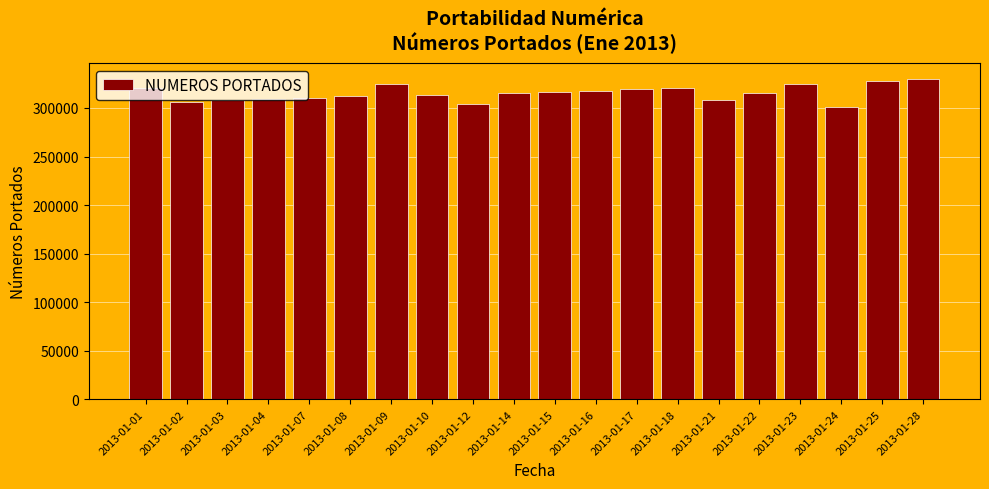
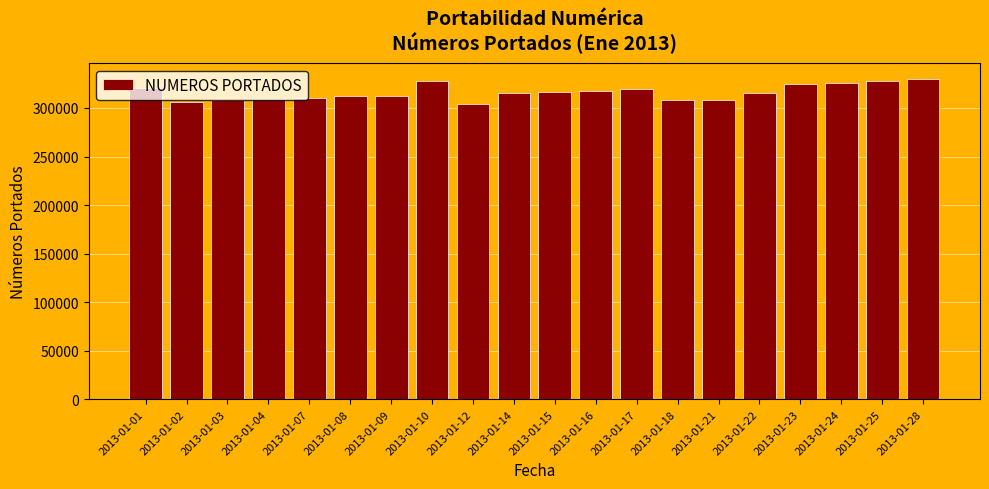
  {
    "2013-01-02": 310000,
    "2013-01-07": 310000,
    "2013-01-08": 310000,
-   "2013-01-09": 320000,
-   "2013-01-10": 310000,
+   "2013-01-09": 310000,
+   "2013-01-10": 330000,
    "2013-01-12": 300000,
    "2013-01-14": 320000,
    "2013-01-15": 320000,
    "2013-01-16": 320000,
    "2013-01-17": 320000,
-   "2013-01-18": 320000,
+   "2013-01-18": 310000,
    "2013-01-21": 310000,
    "2013-01-22": 320000,
    "2013-01-23": 320000,
-   "2013-01-24": 300000,
+   "2013-01-24": 330000,
    "2013-01-25": 330000,
    "2013-01-28": 330000
  }
